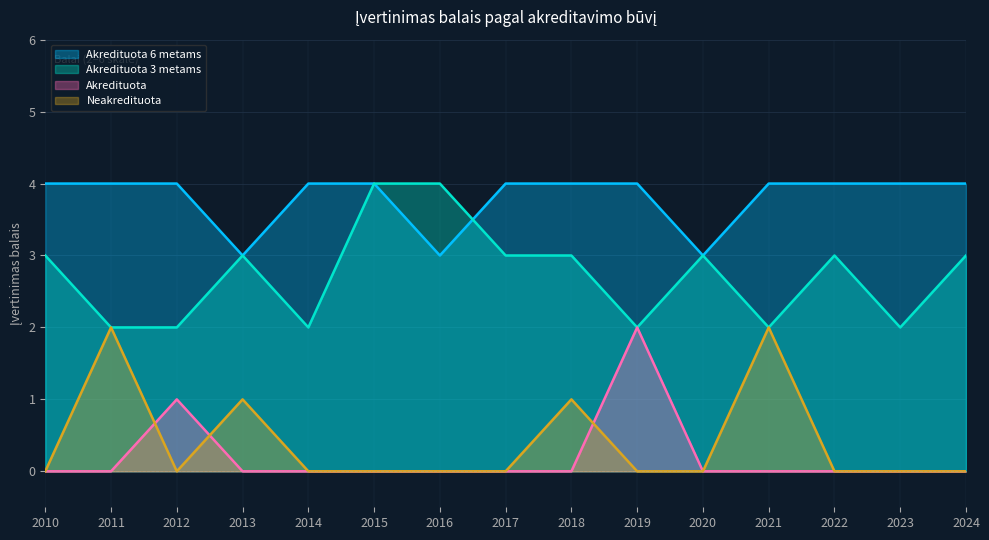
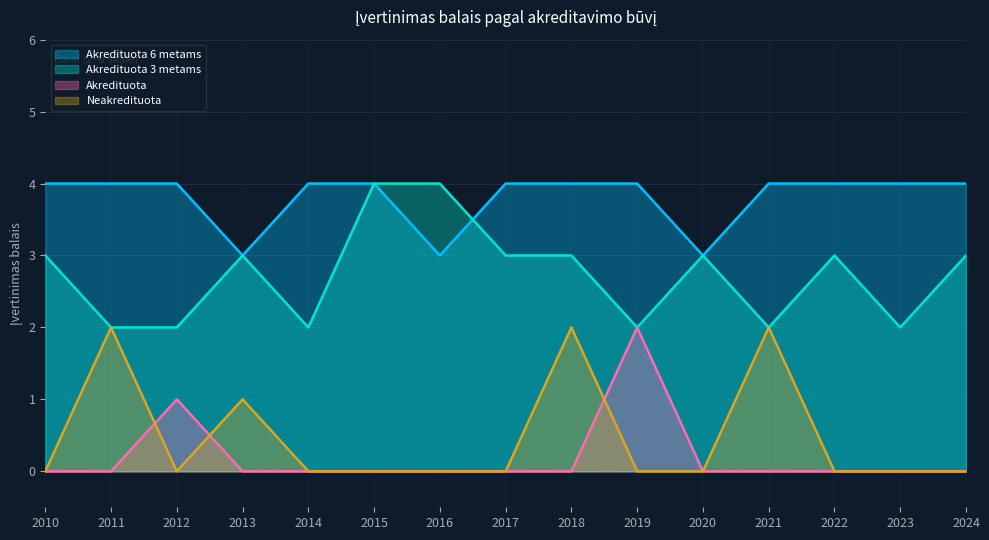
  {
    "Akredituota": {
      "2011": 0,
      "2012": 1,
      "2013": 0,
      "2018": 0,
      "2021": 0
    },
    "Neakredituota": {
      "2012": 0,
      "2013": 1,
-     "2018": 1,
+     "2018": 2,
      "2019": 0
    }
  }
